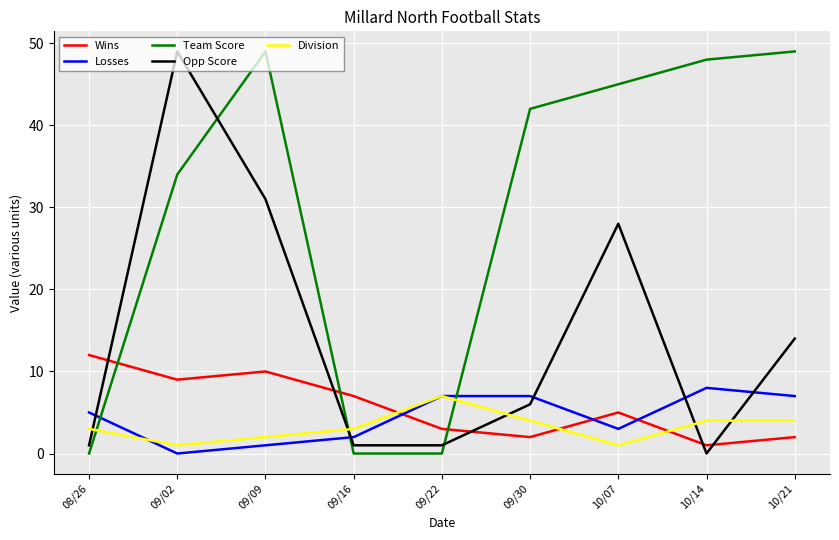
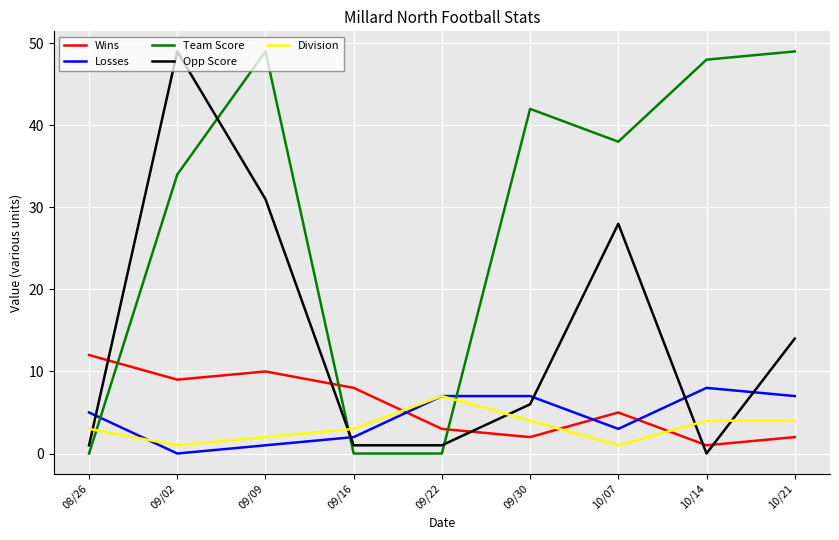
  {
    "Wins": {
      "08/26": 12,
      "09/02": 9,
      "09/09": 10,
-     "09/16": 7,
+     "09/16": 8,
      "09/22": 3,
      "09/30": 2,
      "10/07": 5,
      "10/14": 1,
      "10/21": 2
    },
    "Losses": {
      "08/26": 5,
      "09/02": 0,
      "09/09": 1,
      "09/16": 2,
      "09/30": 7,
      "10/07": 3,
      "10/14": 8,
      "10/21": 7
    },
    "Team Score": {
      "08/26": 0,
      "09/02": 34,
      "09/16": 0,
      "09/22": 0,
      "09/30": 42,
-     "10/07": 45,
+     "10/07": 38,
      "10/14": 48,
      "10/21": 49
    },
    "Opp Score": {
      "08/26": 1,
      "09/09": 31,
      "09/16": 1,
      "09/22": 1,
      "09/30": 6,
      "10/07": 28,
      "10/14": 0,
      "10/21": 14
    },
    "Division": {
      "08/26": 3,
      "09/02": 1,
      "09/09": 2,
      "09/16": 3,
      "09/30": 4,
      "10/07": 1,
      "10/14": 4,
      "10/21": 4
    }
  }
